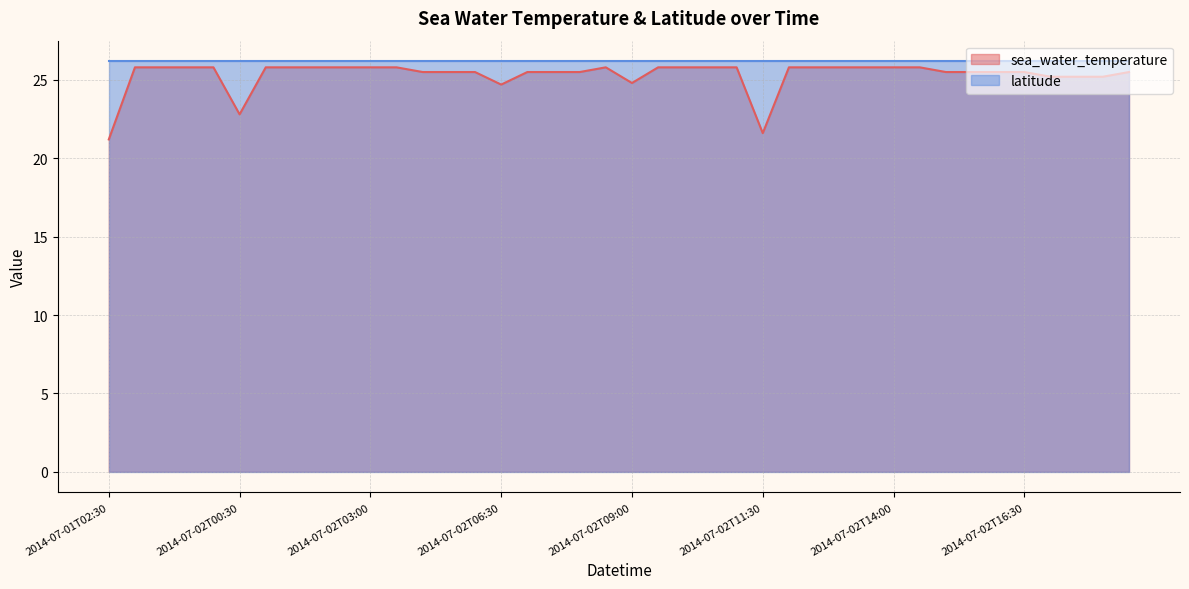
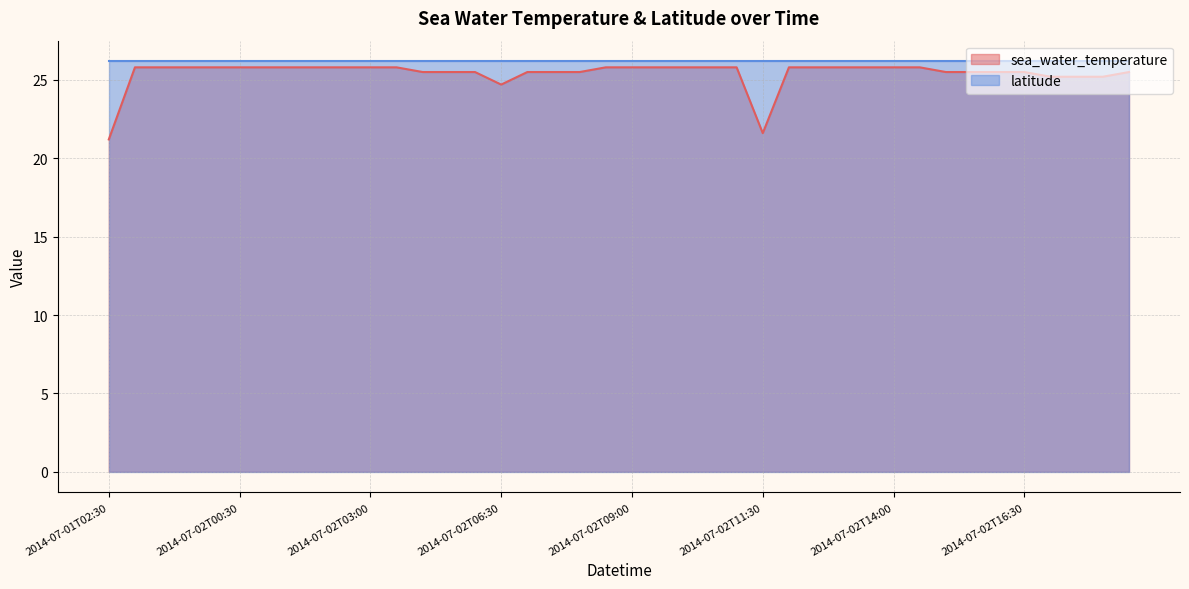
  {
    "sea_water_temperature": {
      "2014-07-01T02:30": 21.2,
-     "2014-07-02T00:30": 22.8,
+     "2014-07-02T00:30": 25.8,
      "2014-07-02T03:00": 25.8,
      "2014-07-02T06:30": 24.7,
-     "2014-07-02T09:00": 24.8,
+     "2014-07-02T09:00": 25.8,
      "2014-07-02T11:30": 21.6,
      "2014-07-02T14:00": 25.8
    },
    "latitude": {
      "2014-07-01T02:30": 26.2,
      "2014-07-02T00:30": 26.2,
      "2014-07-02T03:00": 26.2,
      "2014-07-02T06:30": 26.2,
      "2014-07-02T09:00": 26.2,
      "2014-07-02T11:30": 26.2,
      "2014-07-02T14:00": 26.2
    }
  }
